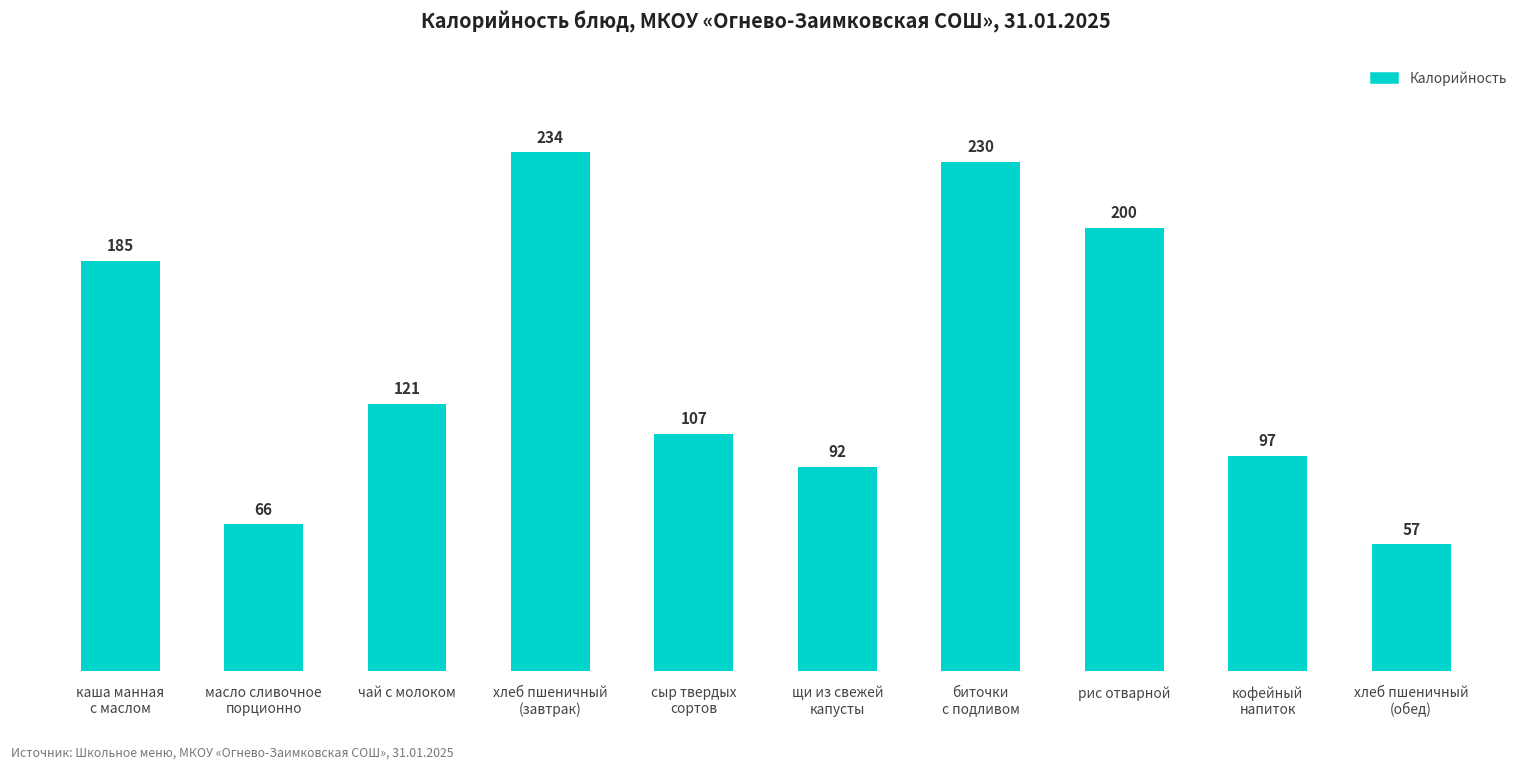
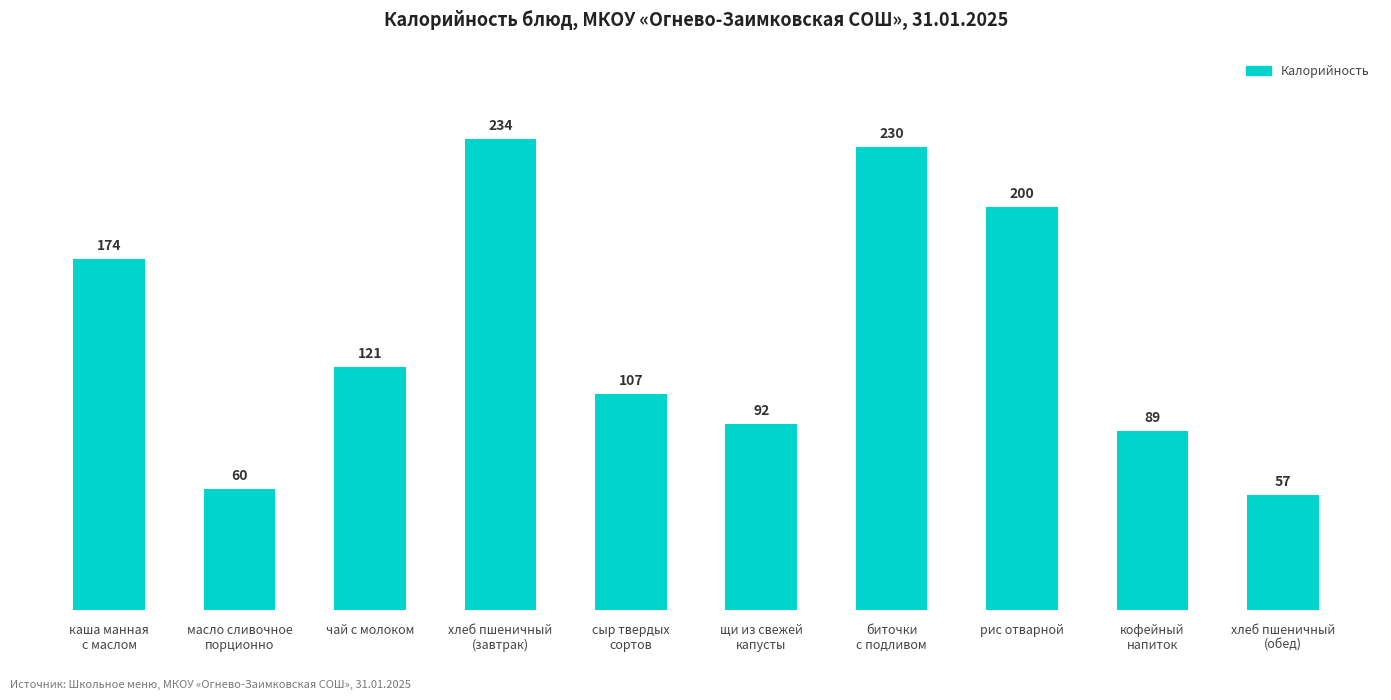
  {
-   "каша манная с маслом": 185,
-   "масло сливочное порционно": 66,
+   "каша манная с маслом": 174,
+   "масло сливочное порционно": 60,
    "чай с молоком": 121,
    "хлеб пшеничный (завтрак)": 234,
    "сыр твердых сортов": 107,
    "щи из свежей капусты": 92,
    "биточки с подливом": 230,
    "рис отварной": 200,
-   "кофейный напиток": 97,
+   "кофейный напиток": 89,
    "хлеб пшеничный (обед)": 57
  }
